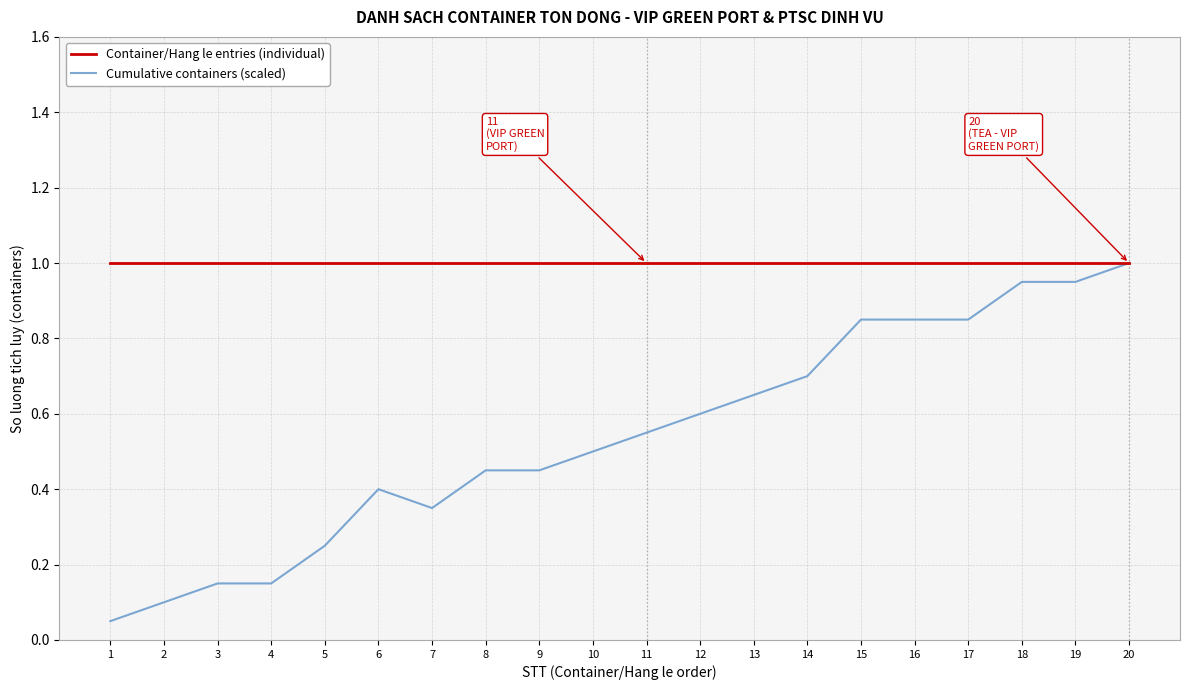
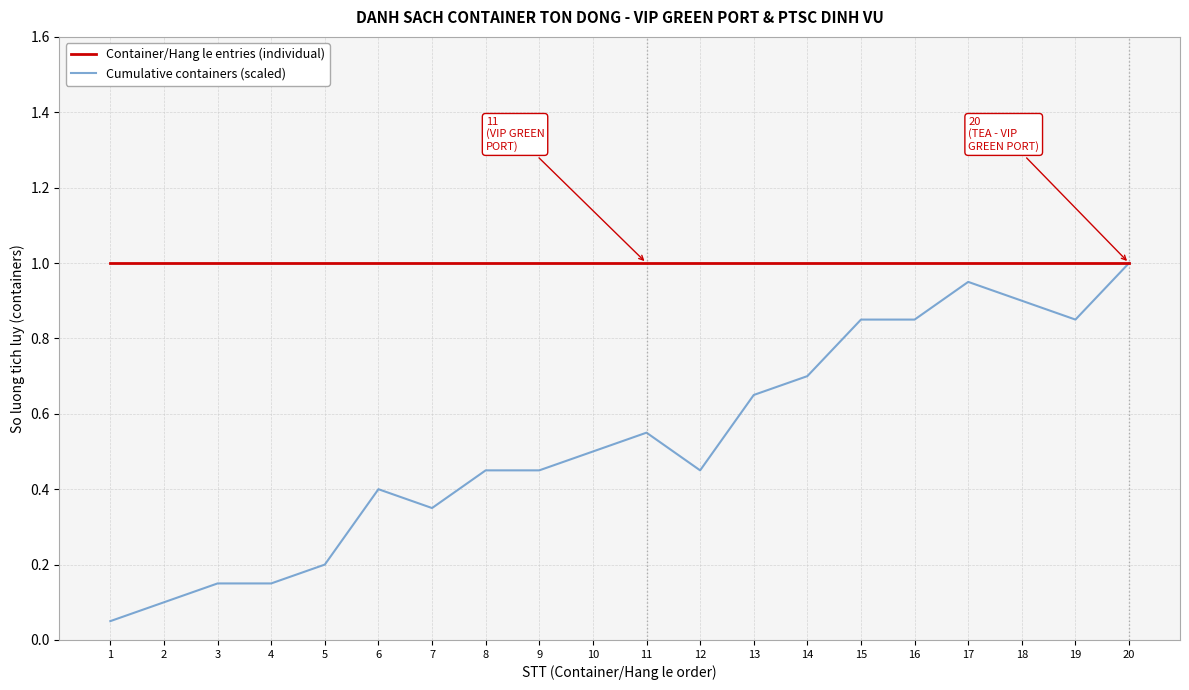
  {
    "Container/Hang le entries (individual)": {
      "1": 1.00,
      "2": 1.00,
      "3": 1.00,
      "4": 1.00,
      "5": 1.00,
      "6": 1.00,
      "7": 1.00,
      "11": 1.00,
      "12": 1.00,
      "13": 1.00,
      "14": 1.00,
      "15": 1.00,
      "16": 1.00
    },
    "Cumulative containers (scaled)": {
      "1": 0.05,
      "2": 0.10,
      "3": 0.15,
      "4": 0.15,
-     "5": 0.25,
+     "5": 0.20,
      "6": 0.40,
      "7": 0.35,
      "8": 0.45,
      "9": 0.45,
      "10": 0.50,
      "11": 0.55,
-     "12": 0.60,
+     "12": 0.45,
      "13": 0.65,
      "14": 0.70,
      "15": 0.85,
      "16": 0.85,
-     "17": 0.85,
-     "18": 0.95,
-     "19": 0.95
+     "17": 0.95,
+     "18": 0.90,
+     "19": 0.85
    }
  }
